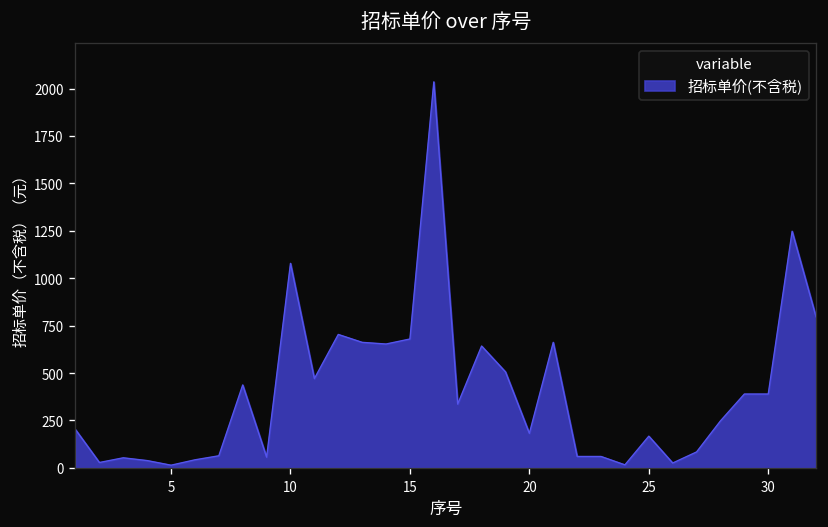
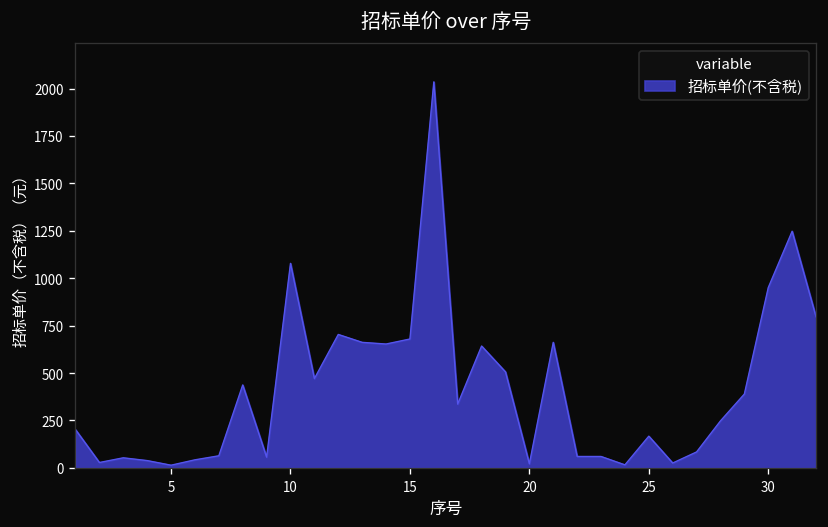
  {
    "5": 10,
    "10": 1080,
    "15": 680,
-   "20": 180,
+   "20": 20,
    "25": 170,
-   "30": 390
+   "30": 950
  }
